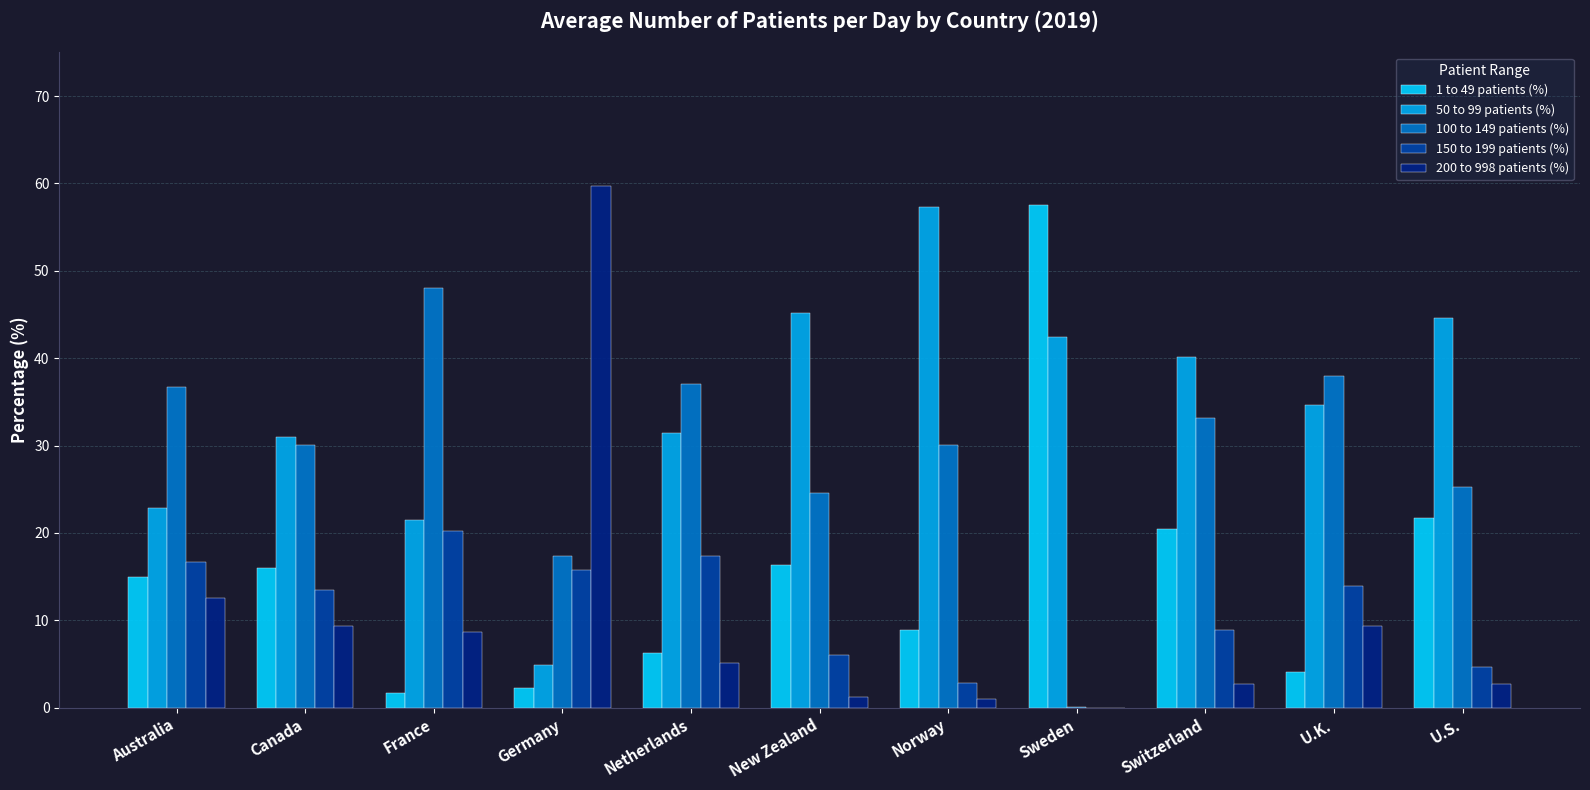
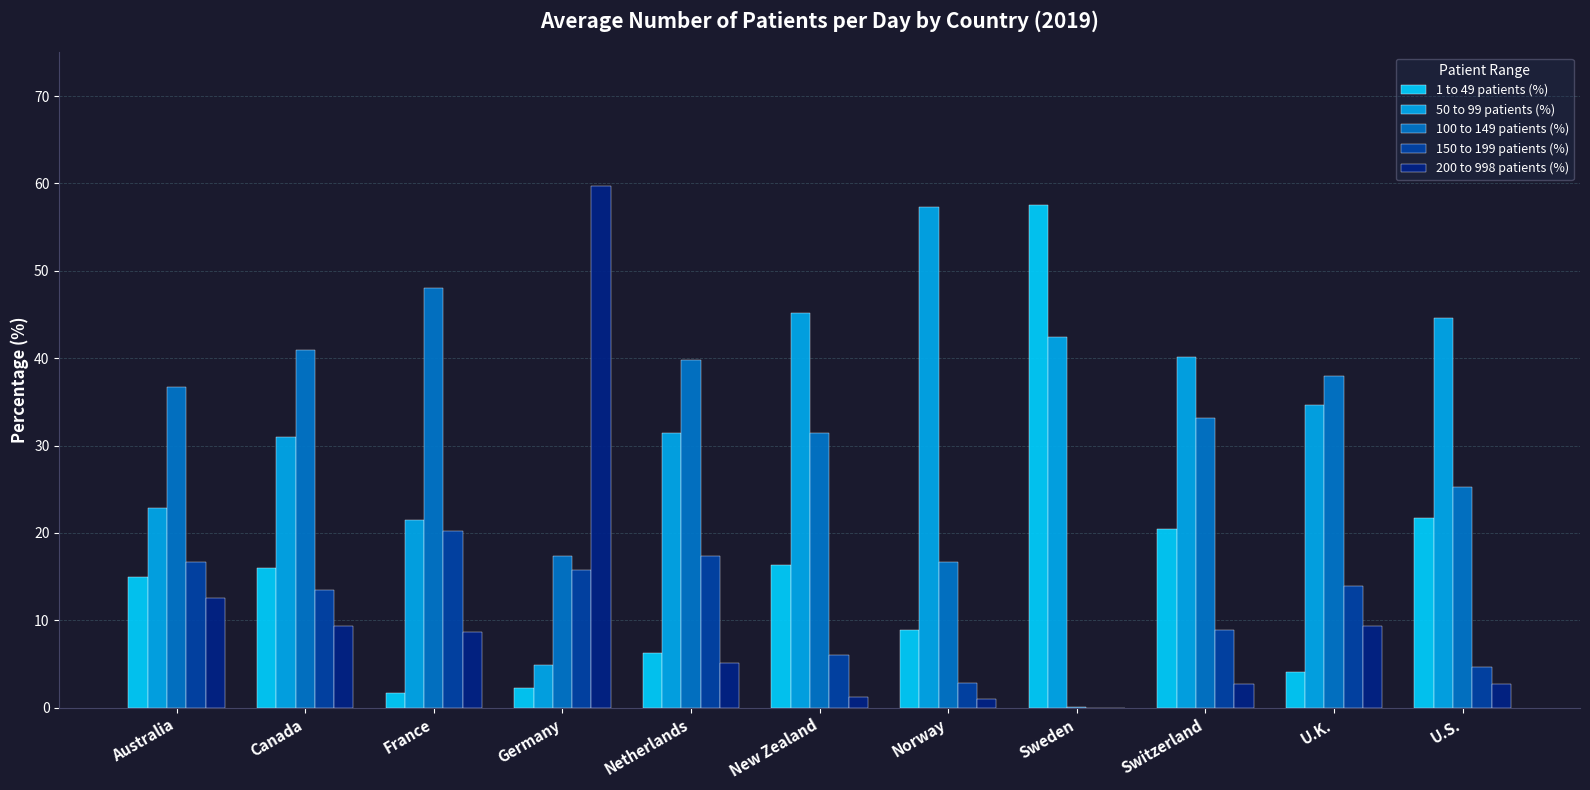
  {
    "100 to 149 patients (%)": {
      "Australia": 37,
-     "Canada": 30,
+     "Canada": 41,
      "France": 48,
      "Germany": 17,
-     "Netherlands": 37,
-     "New Zealand": 25,
-     "Norway": 30,
+     "Netherlands": 40,
+     "New Zealand": 31,
+     "Norway": 17,
      "Switzerland": 33,
      "U.K.": 38,
      "U.S.": 25
    }
  }
